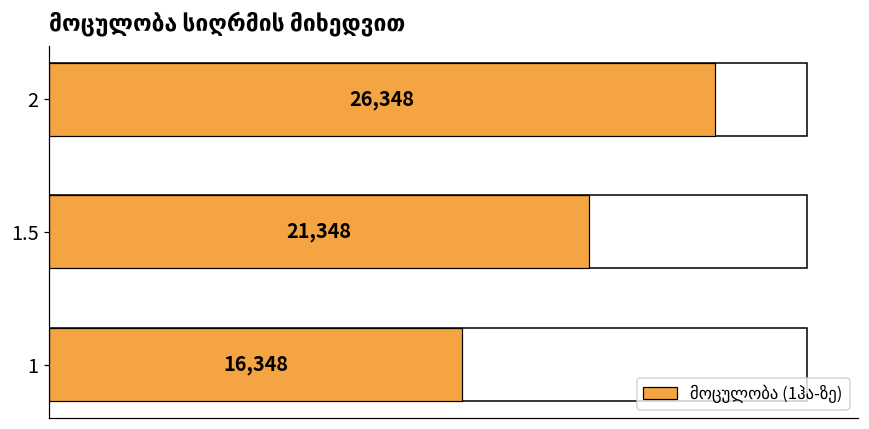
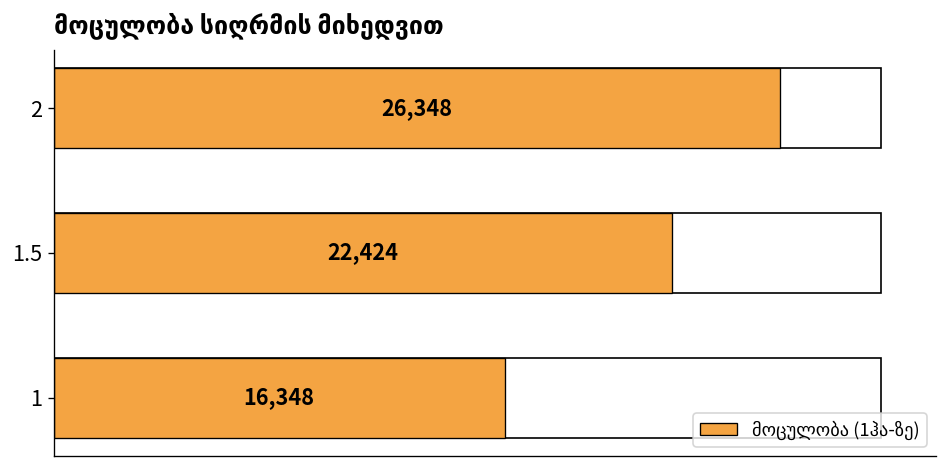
  {
    "2": "26,348",
-   "1.5": "21,348",
+   "1.5": "22,424",
    "1": "16,348"
  }
